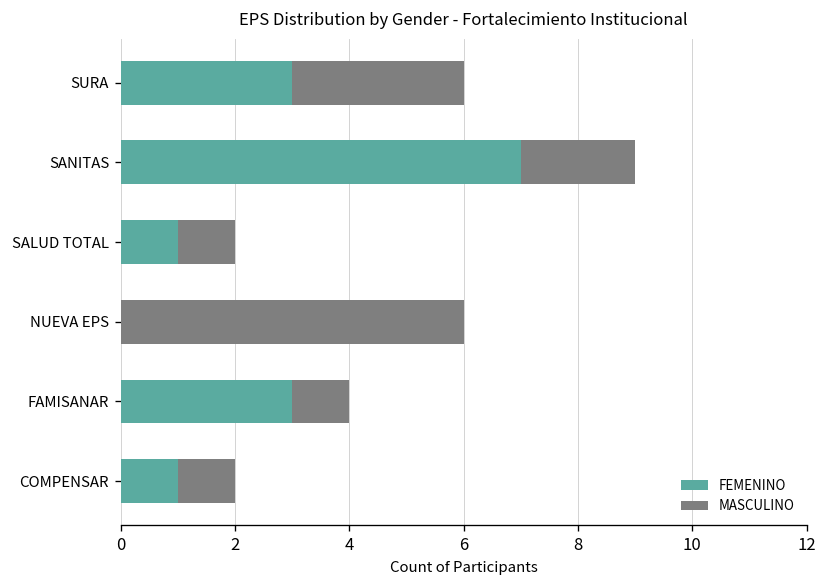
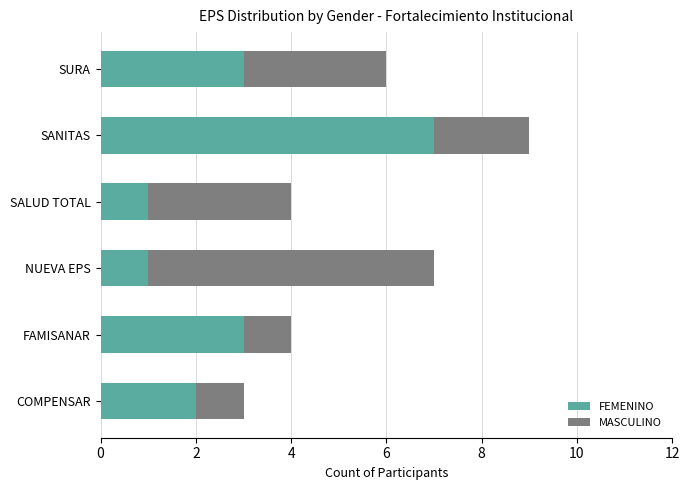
  {
    "FEMENINO": {
      "SURA": 3,
      "SANITAS": 7,
      "SALUD TOTAL": 1,
-     "NUEVA EPS": 0,
+     "NUEVA EPS": 1,
      "FAMISANAR": 3,
-     "COMPENSAR": 1
+     "COMPENSAR": 2
    },
    "MASCULINO": {
      "SURA": 3,
      "SANITAS": 2,
-     "SALUD TOTAL": 1,
+     "SALUD TOTAL": 3,
      "NUEVA EPS": 6,
      "FAMISANAR": 1,
      "COMPENSAR": 1
    }
  }
